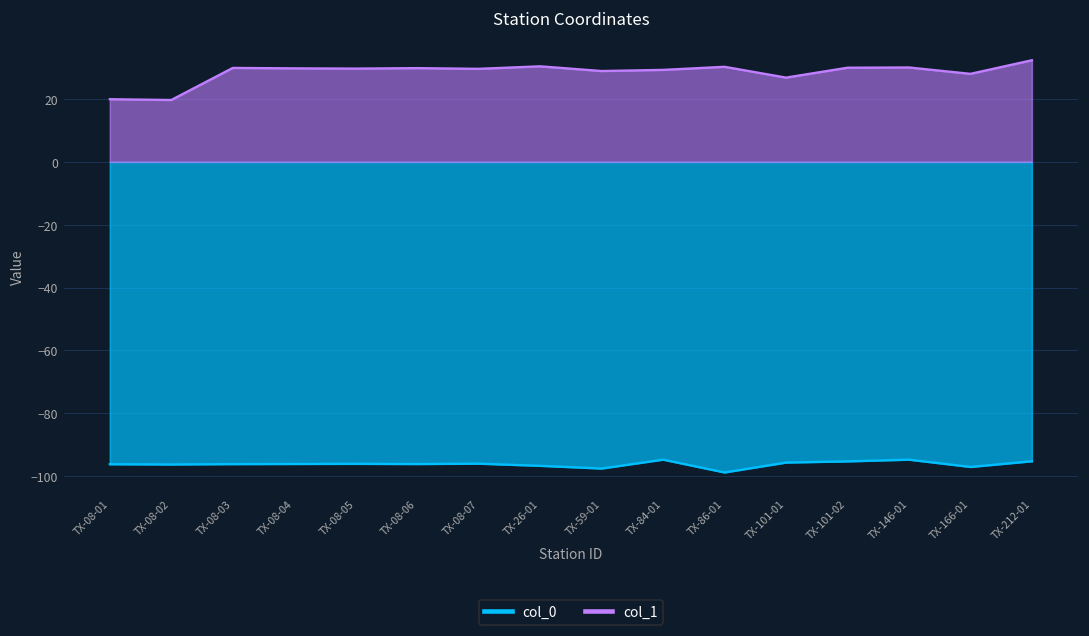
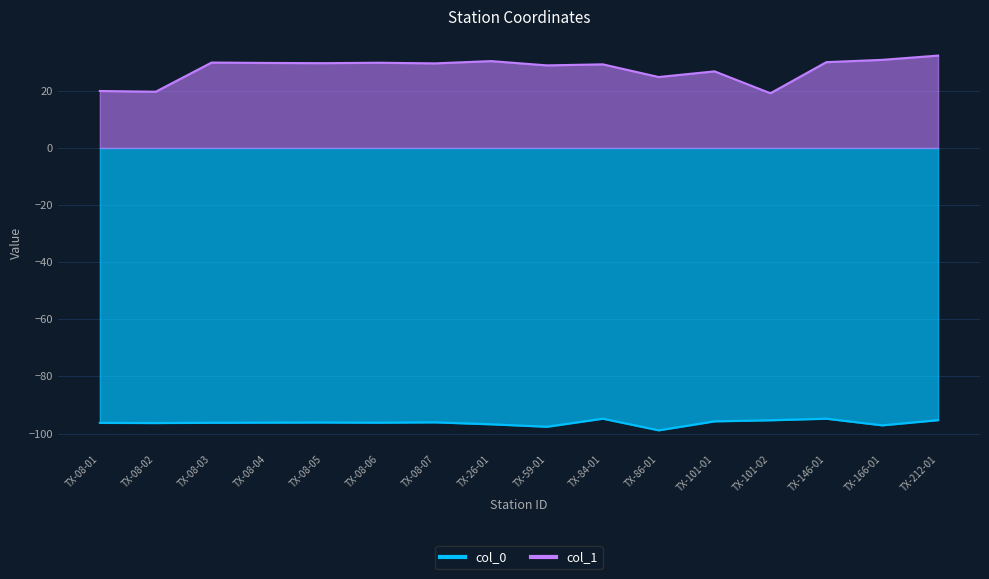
  {
    "col_1": {
      "TX-08-01": 20,
      "TX-08-02": 20,
      "TX-08-03": 30,
      "TX-08-04": 30,
      "TX-08-05": 30,
      "TX-08-06": 30,
      "TX-08-07": 30,
      "TX-26-01": 30,
      "TX-59-01": 29,
      "TX-84-01": 29,
-     "TX-86-01": 30,
+     "TX-86-01": 25,
      "TX-101-01": 27,
-     "TX-101-02": 30,
+     "TX-101-02": 19,
      "TX-146-01": 30,
-     "TX-166-01": 28,
+     "TX-166-01": 31,
      "TX-212-01": 32
    }
  }
